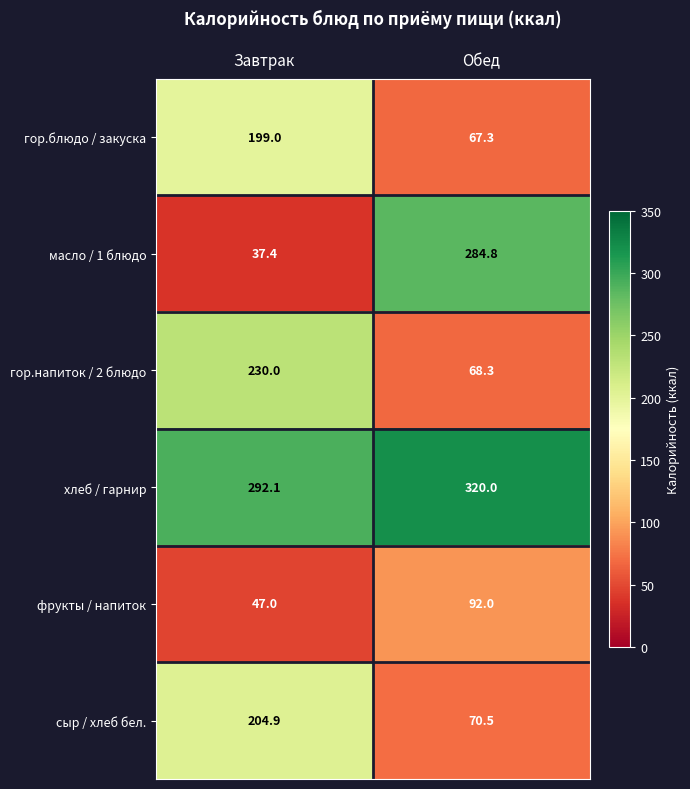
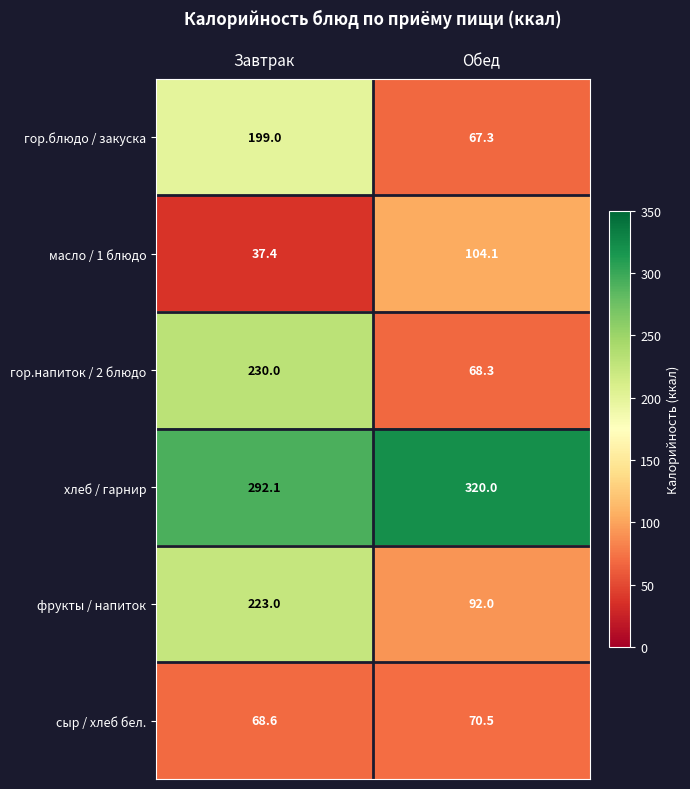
  {
    "гор.блюдо / закуска": {
      "Завтрак": 199.0,
      "Обед": 67.3
    },
    "масло / 1 блюдо": {
      "Завтрак": 37.4,
-     "Обед": 284.8
+     "Обед": 104.1
    },
    "гор.напиток / 2 блюдо": {
      "Завтрак": 230.0,
      "Обед": 68.3
    },
    "хлеб / гарнир": {
      "Завтрак": 292.1,
      "Обед": 320.0
    },
    "фрукты / напиток": {
-     "Завтрак": 47.0,
+     "Завтрак": 223.0,
      "Обед": 92.0
    },
    "сыр / хлеб бел.": {
-     "Завтрак": 204.9,
+     "Завтрак": 68.6,
      "Обед": 70.5
    }
  }
